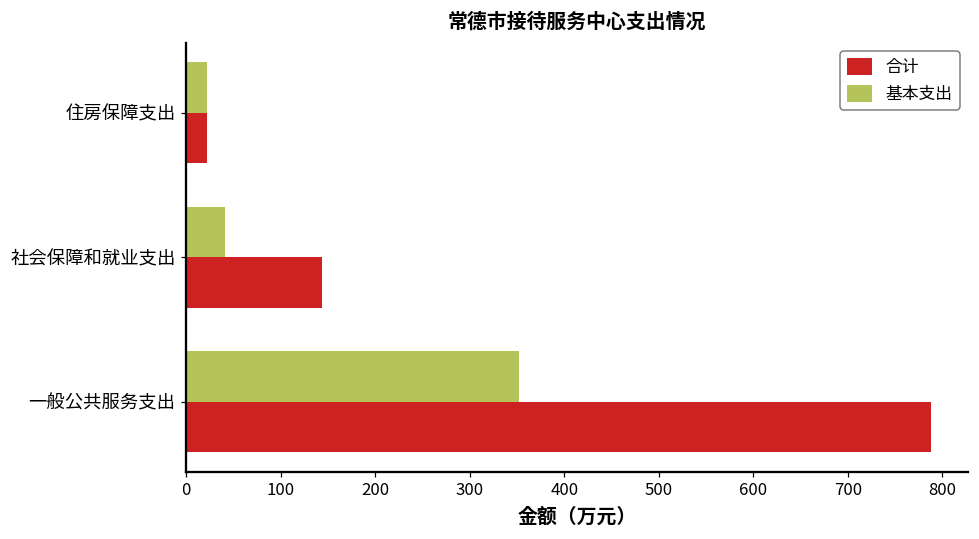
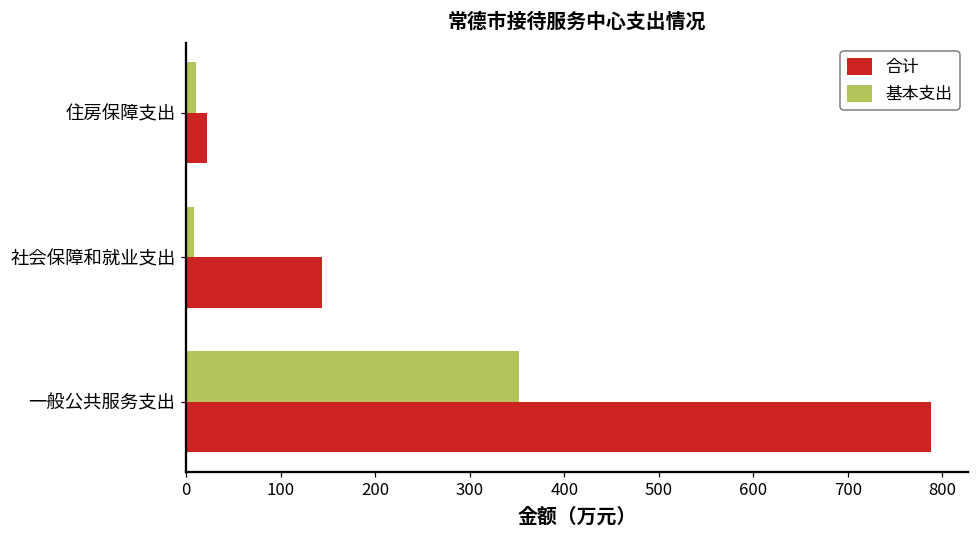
  {
    "合计": {
      "住房保障支出": 20,
      "社会保障和就业支出": 140,
      "一般公共服务支出": 790
    },
    "基本支出": {
-     "住房保障支出": 20,
-     "社会保障和就业支出": 40,
+     "住房保障支出": 10,
+     "社会保障和就业支出": 10,
      "一般公共服务支出": 350
    }
  }
